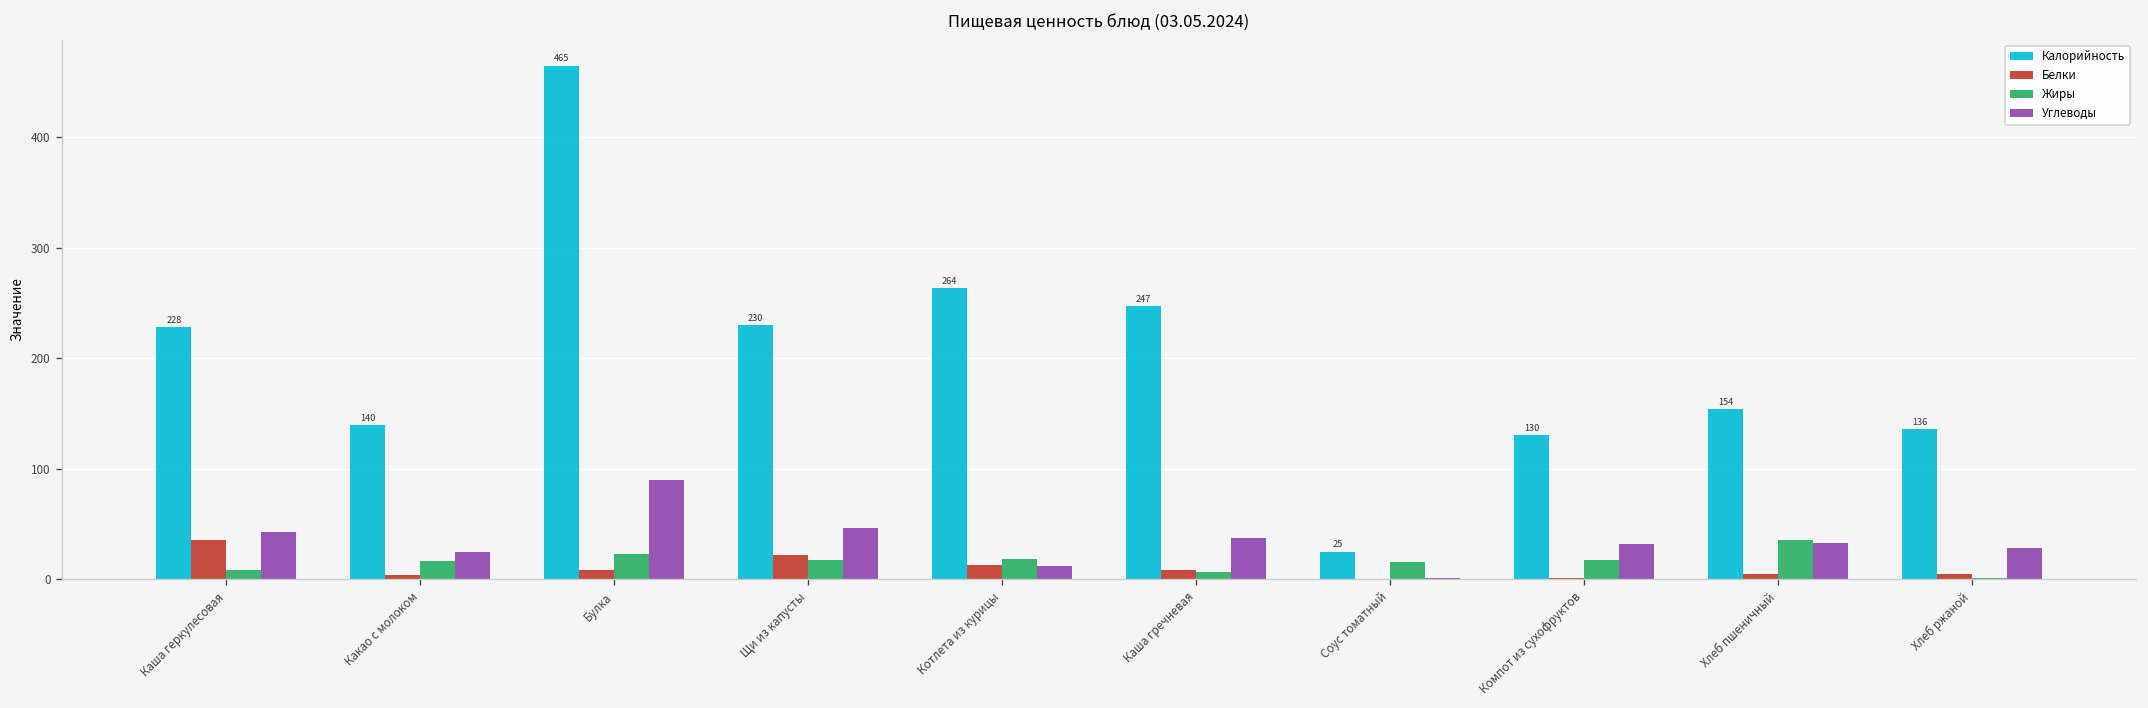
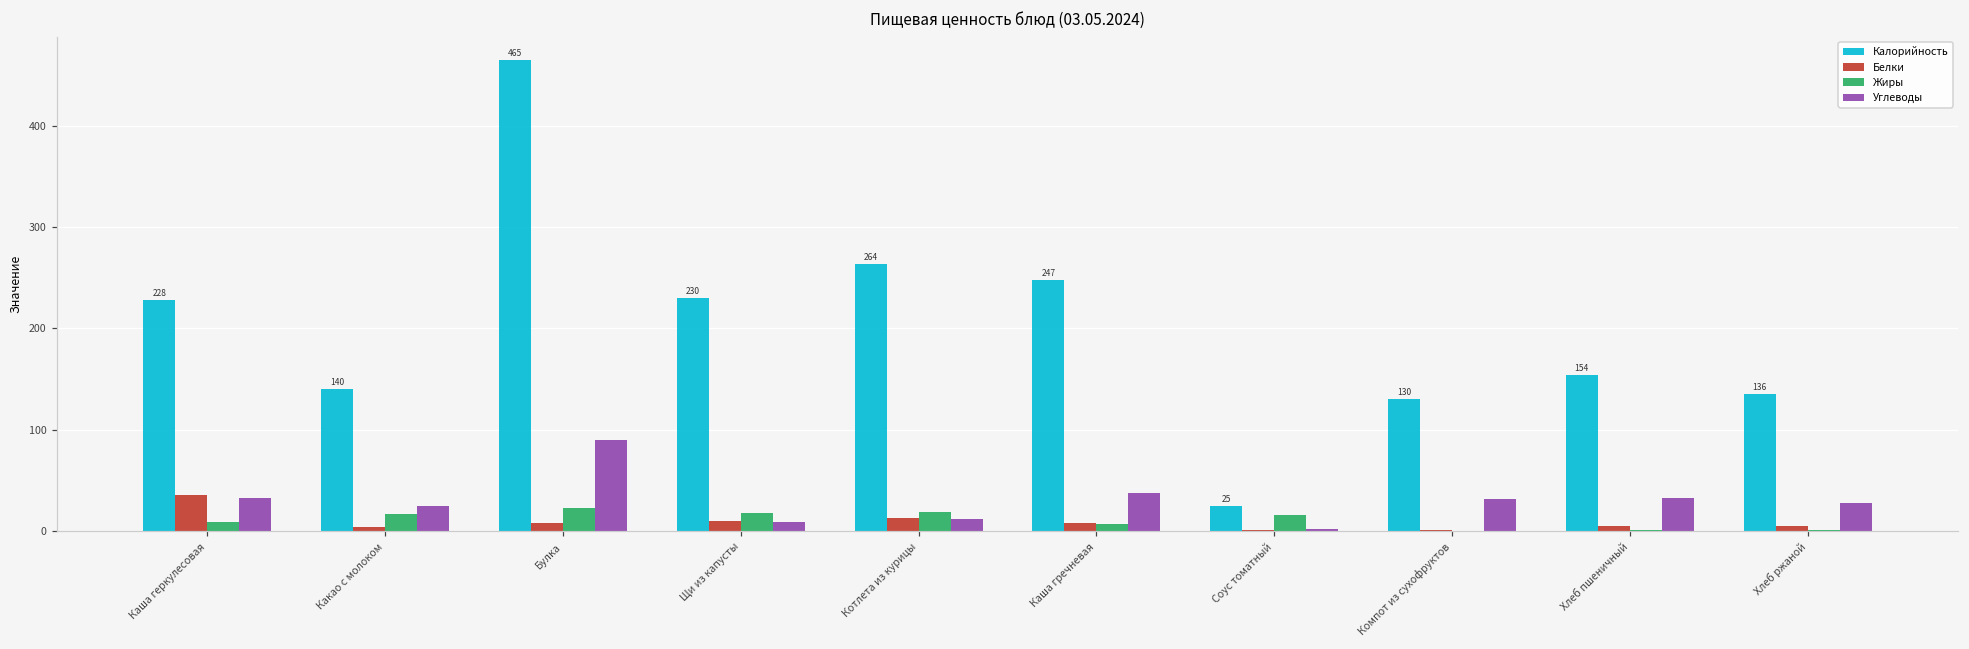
  {
    "Калорийность": {
      "Каша геркулесовая": 228,
      "Какао с молоком": 140,
      "Булка": 465,
      "Щи из капусты": 230,
      "Котлета из курицы": 264,
      "Каша гречневая": 247,
      "Соус томатный": 25,
      "Компот из сухофруктов": 130,
      "Хлеб пшеничный": 154,
      "Хлеб ржаной": 136
    },
    "Белки": {
      "Каша геркулесовая": 40,
      "Какао с молоком": 0,
      "Булка": 10,
-     "Щи из капусты": 20,
+     "Щи из капусты": 10,
      "Котлета из курицы": 10,
      "Каша гречневая": 10,
      "Хлеб пшеничный": 0,
      "Хлеб ржаной": 0
    },
    "Жиры": {
      "Каша геркулесовая": 10,
      "Какао с молоком": 20,
      "Булка": 20,
      "Щи из капусты": 20,
      "Котлета из курицы": 20,
      "Каша гречневая": 10,
      "Соус томатный": 20,
-     "Компот из сухофруктов": 20,
-     "Хлеб пшеничный": 40
+     "Компот из сухофруктов": 0,
+     "Хлеб пшеничный": 0
    },
    "Углеводы": {
-     "Каша геркулесовая": 40,
+     "Каша геркулесовая": 30,
      "Какао с молоком": 20,
      "Булка": 90,
-     "Щи из капусты": 50,
+     "Щи из капусты": 10,
      "Котлета из курицы": 10,
      "Каша гречневая": 40,
      "Компот из сухофруктов": 30,
      "Хлеб пшеничный": 30,
      "Хлеб ржаной": 30
    }
  }
